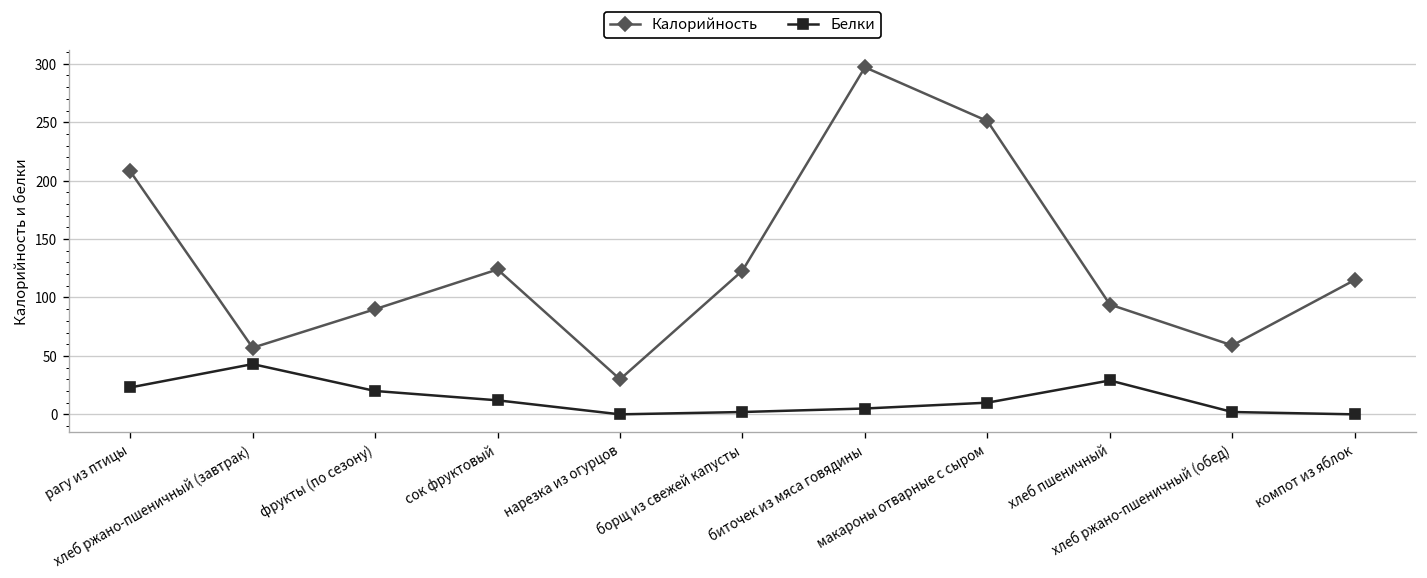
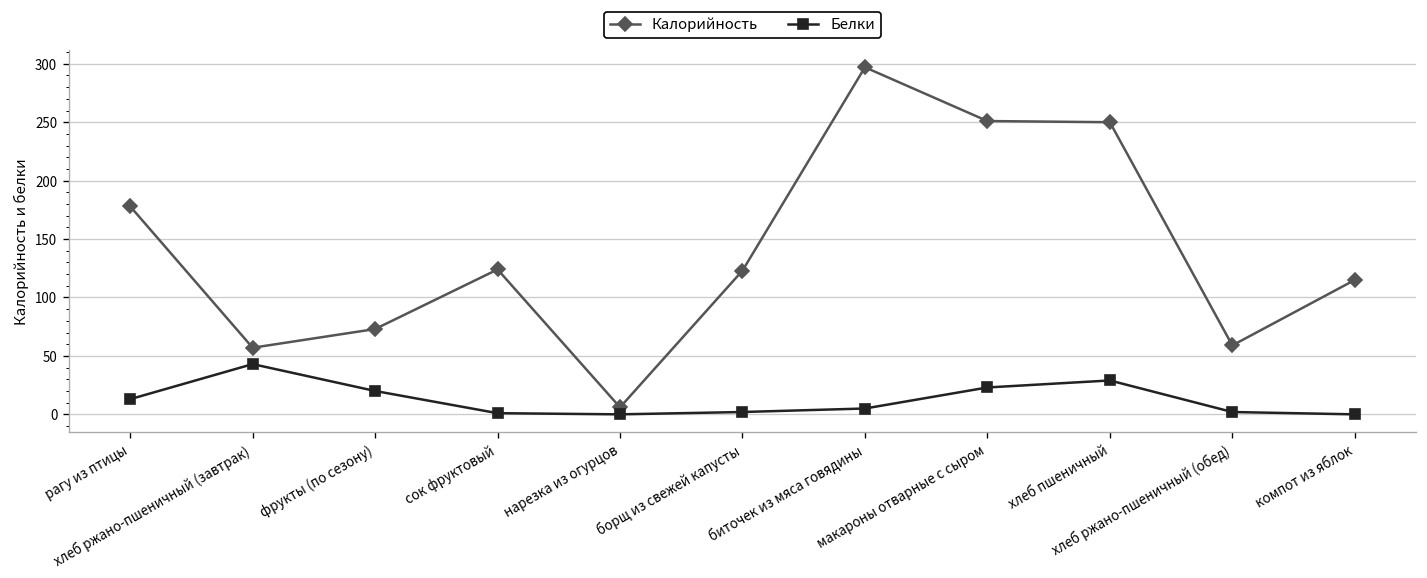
  {
    "Калорийность": {
-     "рагу из птицы": 210,
+     "рагу из птицы": 180,
      "хлеб ржано-пшеничный (завтрак)": 60,
-     "фрукты (по сезону)": 90,
+     "фрукты (по сезону)": 70,
      "сок фруктовый": 120,
-     "нарезка из огурцов": 30,
+     "нарезка из огурцов": 10,
      "борщ из свежей капусты": 120,
      "биточек из мяса говядины": 300,
      "макароны отварные с сыром": 250,
-     "хлеб пшеничный": 90,
+     "хлеб пшеничный": 250,
      "хлеб ржано-пшеничный (обед)": 60,
      "компот из яблок": 120
    },
    "Белки": {
-     "рагу из птицы": 20,
+     "рагу из птицы": 10,
      "хлеб ржано-пшеничный (завтрак)": 40,
      "фрукты (по сезону)": 20,
-     "сок фруктовый": 10,
+     "сок фруктовый": 0,
      "нарезка из огурцов": 0,
      "борщ из свежей капусты": 0,
      "биточек из мяса говядины": 10,
-     "макароны отварные с сыром": 10,
+     "макароны отварные с сыром": 20,
      "хлеб пшеничный": 30,
      "хлеб ржано-пшеничный (обед)": 0,
      "компот из яблок": 0
    }
  }
